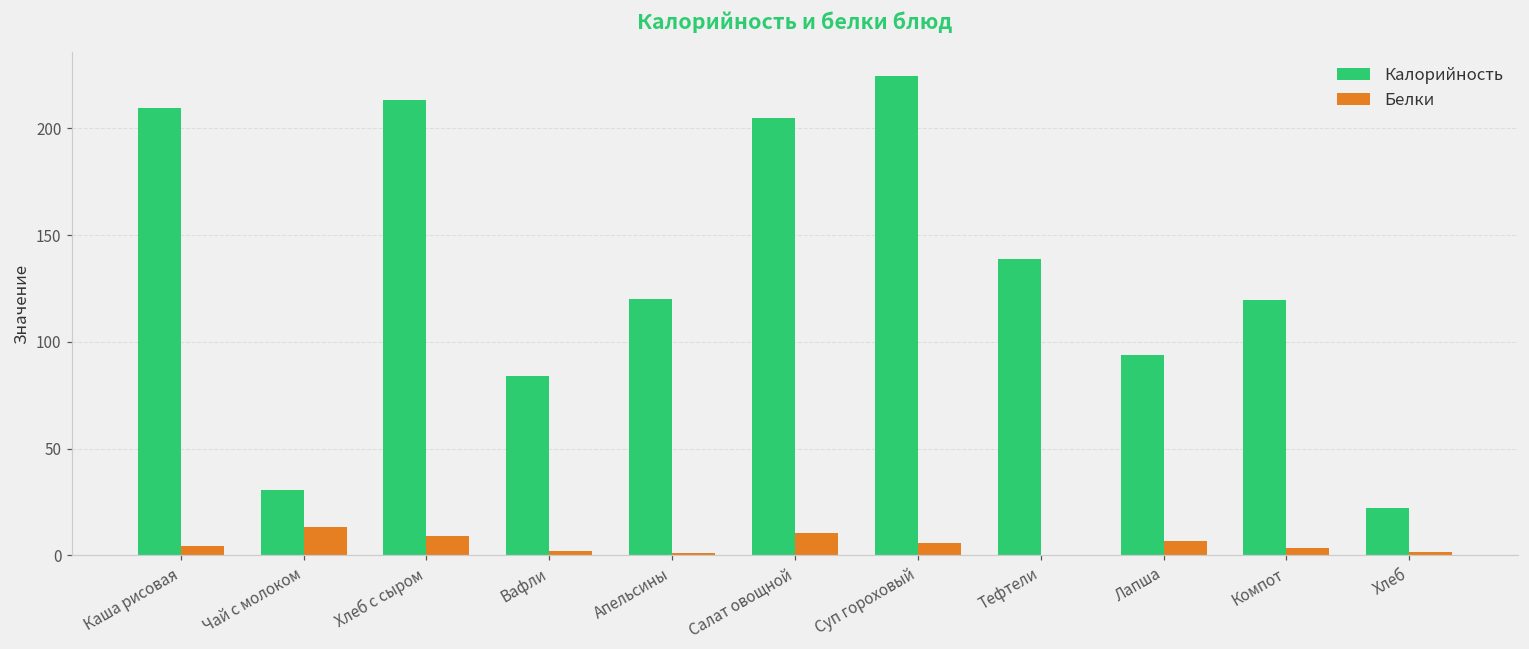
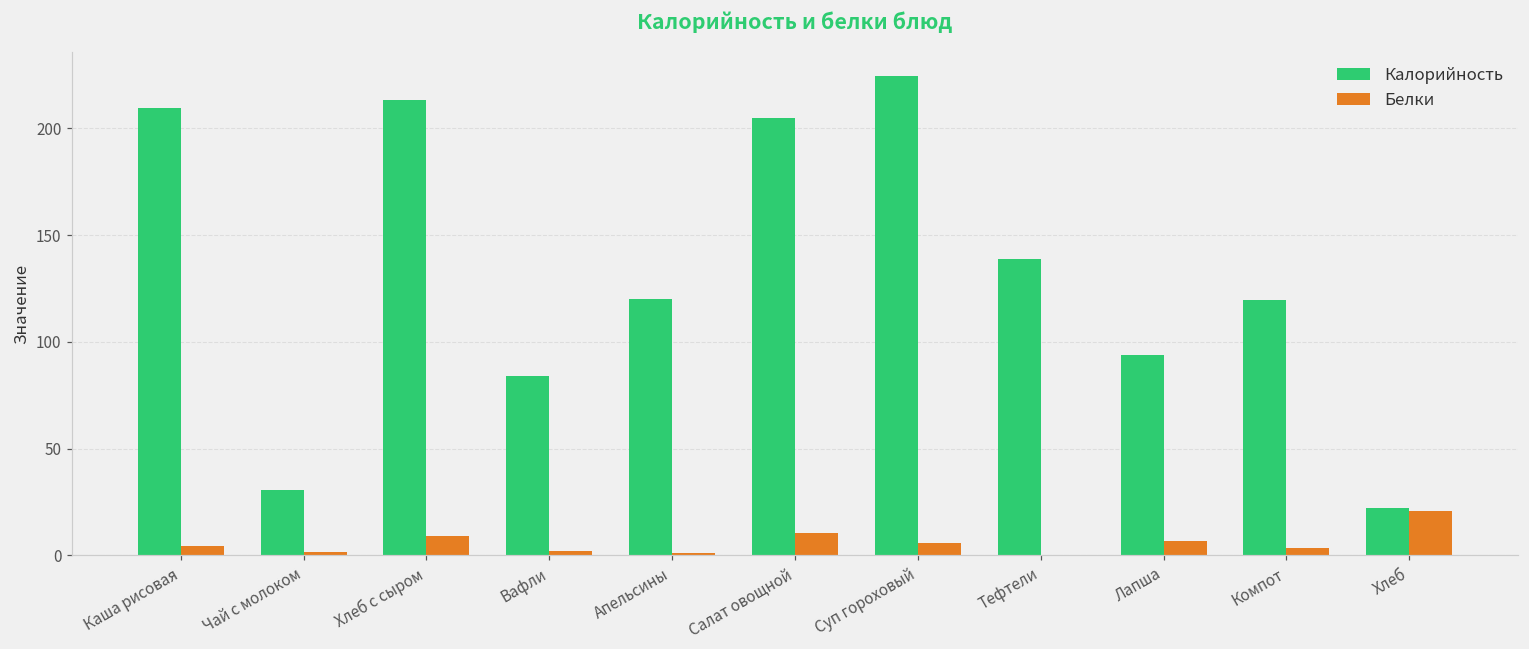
  {
    "Калорийность": {
      "Каша рисовая": 209,
      "Чай с молоком": 30,
      "Хлеб с сыром": 213,
      "Вафли": 84,
      "Апельсины": 120,
      "Салат овощной": 205,
      "Суп гороховый": 225,
      "Тефтели": 139,
      "Лапша": 94,
      "Компот": 119,
      "Хлеб": 22
    },
    "Белки": {
      "Каша рисовая": 5,
-     "Чай с молоком": 13,
+     "Чай с молоком": 1,
      "Хлеб с сыром": 9,
      "Вафли": 2,
      "Салат овощной": 11,
      "Суп гороховый": 6,
      "Лапша": 7,
      "Компот": 3,
-     "Хлеб": 1
+     "Хлеб": 21
    }
  }
